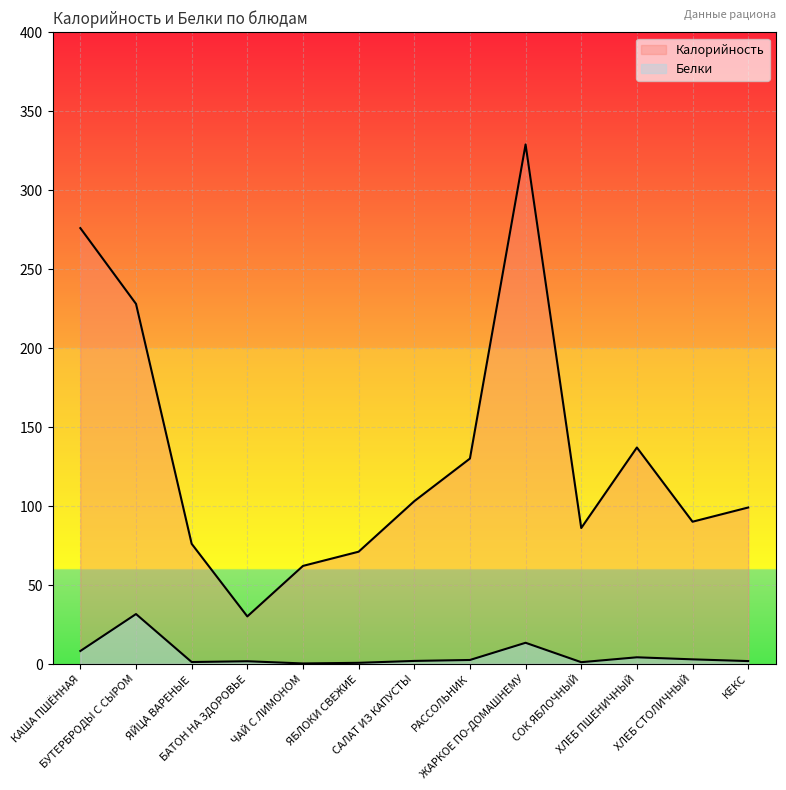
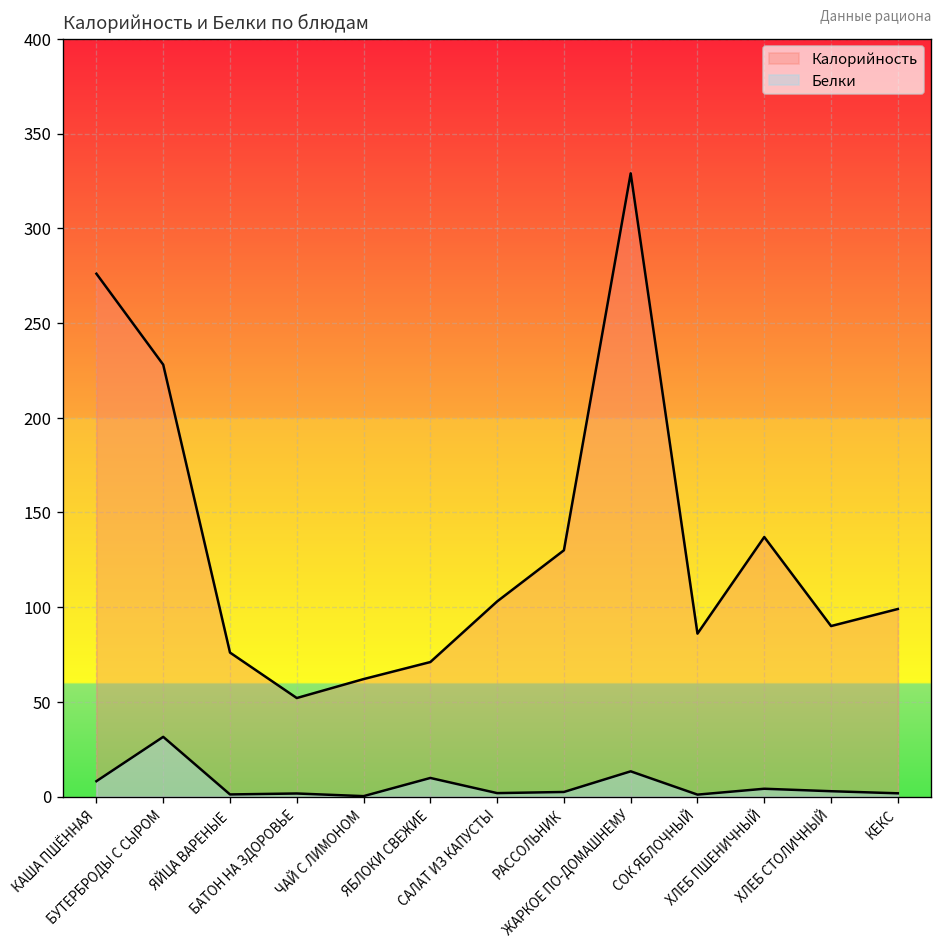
  {
    "Калорийность": {
      "КАША ПШЁННАЯ": 276,
      "БУТЕРБРОДЫ С СЫРОМ": 228,
      "ЯЙЦА ВАРЕНЫЕ": 76,
-     "БАТОН НА ЗДОРОВЬЕ": 30,
+     "БАТОН НА ЗДОРОВЬЕ": 52,
      "ЧАЙ С ЛИМОНОМ": 62,
      "ЯБЛОКИ СВЕЖИЕ": 71,
      "САЛАТ ИЗ КАПУСТЫ": 103,
      "РАССОЛЬНИК": 130,
      "ЖАРКОЕ ПО-ДОМАШНЕМУ": 329,
      "СОК ЯБЛОЧНЫЙ": 86,
      "ХЛЕБ ПШЕНИЧНЫЙ": 137,
      "ХЛЕБ СТОЛИЧНЫЙ": 90,
      "КЕКС": 99
    },
    "Белки": {
      "КАША ПШЁННАЯ": 8,
      "БУТЕРБРОДЫ С СЫРОМ": 32,
      "ЯЙЦА ВАРЕНЫЕ": 1,
      "БАТОН НА ЗДОРОВЬЕ": 2,
      "ЧАЙ С ЛИМОНОМ": 0,
-     "ЯБЛОКИ СВЕЖИЕ": 1,
+     "ЯБЛОКИ СВЕЖИЕ": 10,
      "САЛАТ ИЗ КАПУСТЫ": 2,
      "РАССОЛЬНИК": 2,
      "ЖАРКОЕ ПО-ДОМАШНЕМУ": 13,
      "СОК ЯБЛОЧНЫЙ": 1,
      "ХЛЕБ ПШЕНИЧНЫЙ": 4,
      "ХЛЕБ СТОЛИЧНЫЙ": 3,
      "КЕКС": 2
    }
  }
